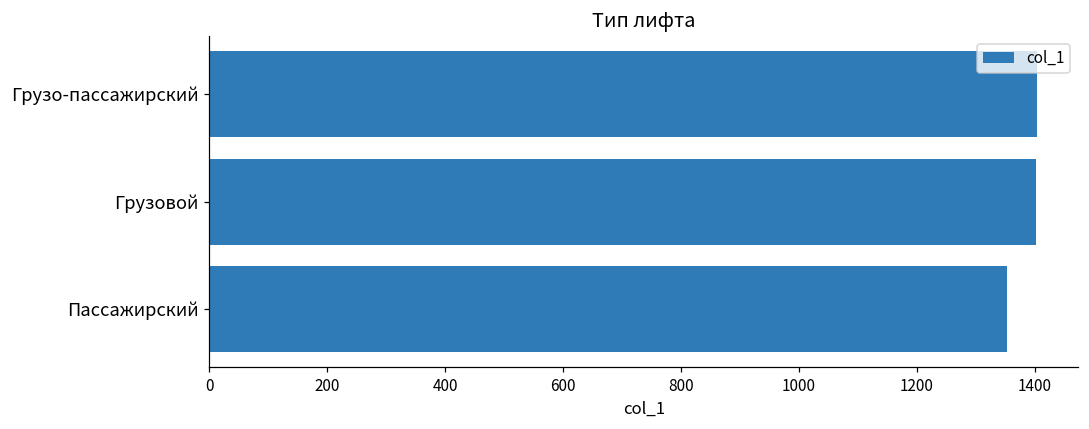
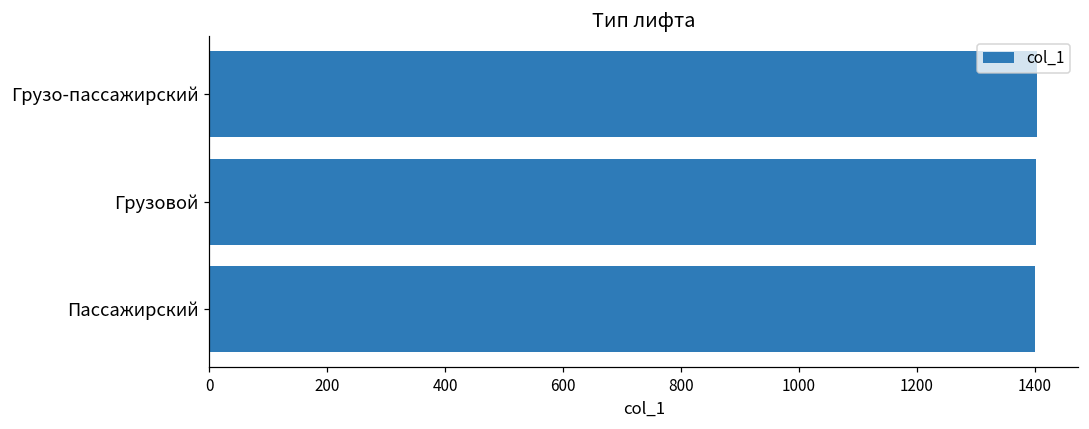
  {
    "Грузо-пассажирский": 1400,
    "Грузовой": 1400,
-   "Пассажирский": 1350
+   "Пассажирский": 1400
  }
